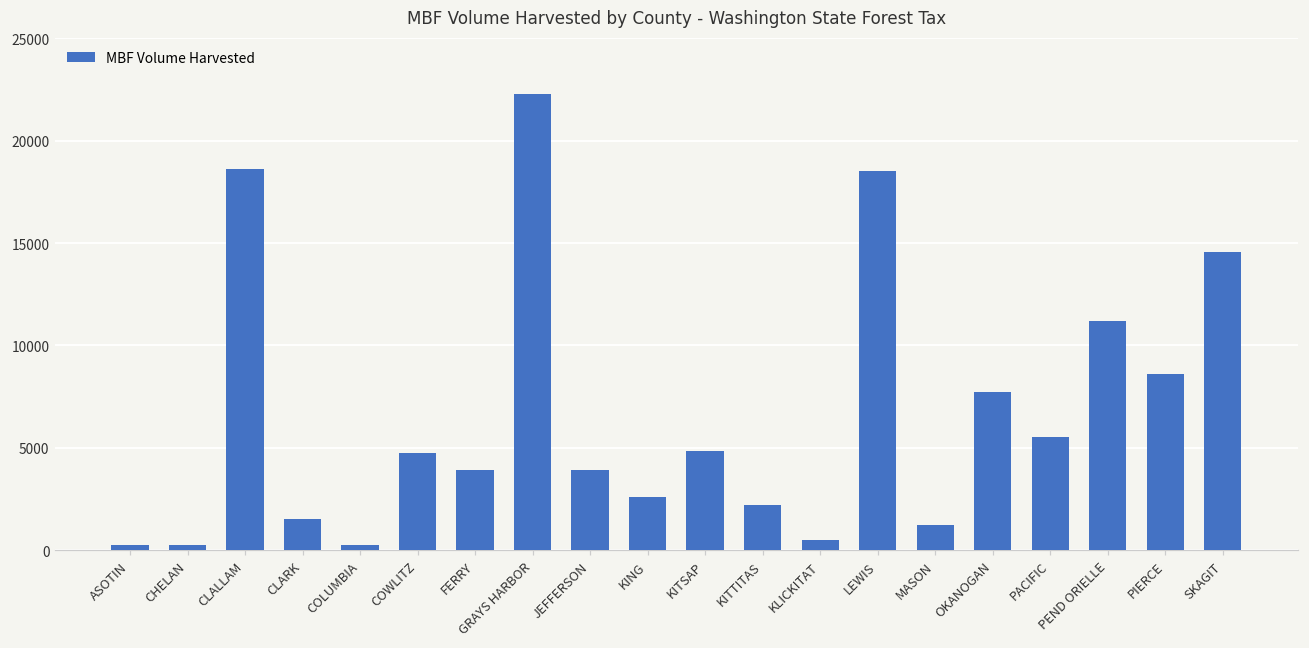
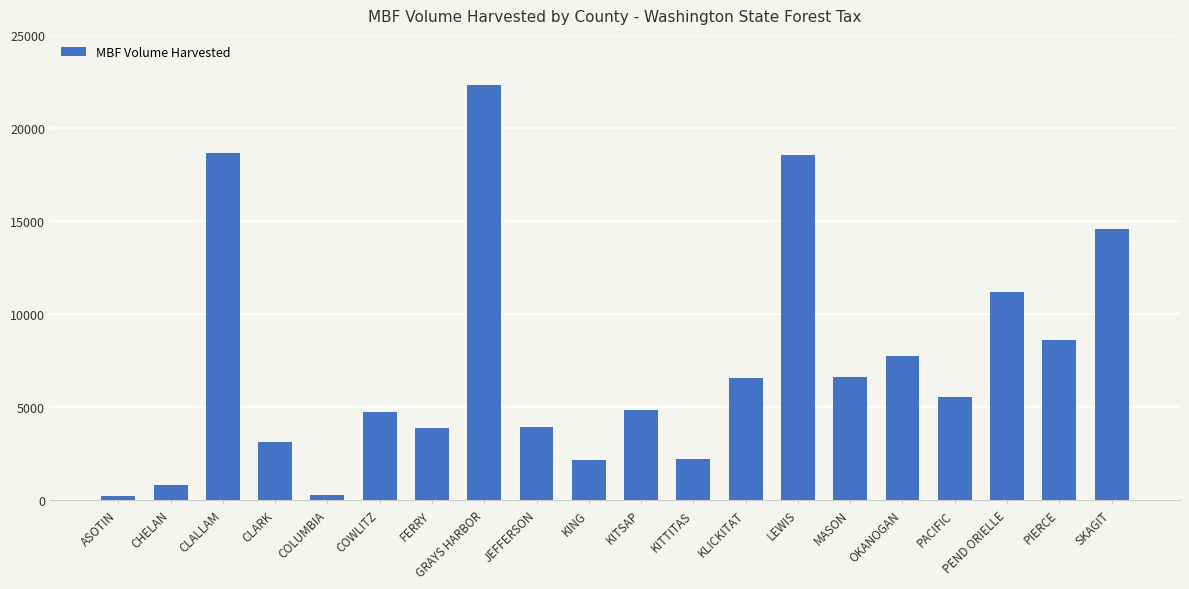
  {
    "ASOTIN": 200,
-   "CHELAN": 200,
+   "CHELAN": 800,
    "CLALLAM": 18600,
-   "CLARK": 1500,
+   "CLARK": 3100,
    "COLUMBIA": 300,
    "COWLITZ": 4700,
    "FERRY": 3900,
    "GRAYS HARBOR": 22300,
    "JEFFERSON": 3900,
-   "KING": 2600,
+   "KING": 2100,
    "KITSAP": 4800,
    "KITTITAS": 2200,
-   "KLICKITAT": 500,
+   "KLICKITAT": 6600,
    "LEWIS": 18500,
-   "MASON": 1200,
+   "MASON": 6600,
    "OKANOGAN": 7700,
    "PACIFIC": 5500,
    "PEND ORIELLE": 11200,
    "PIERCE": 8600,
    "SKAGIT": 14600
  }
